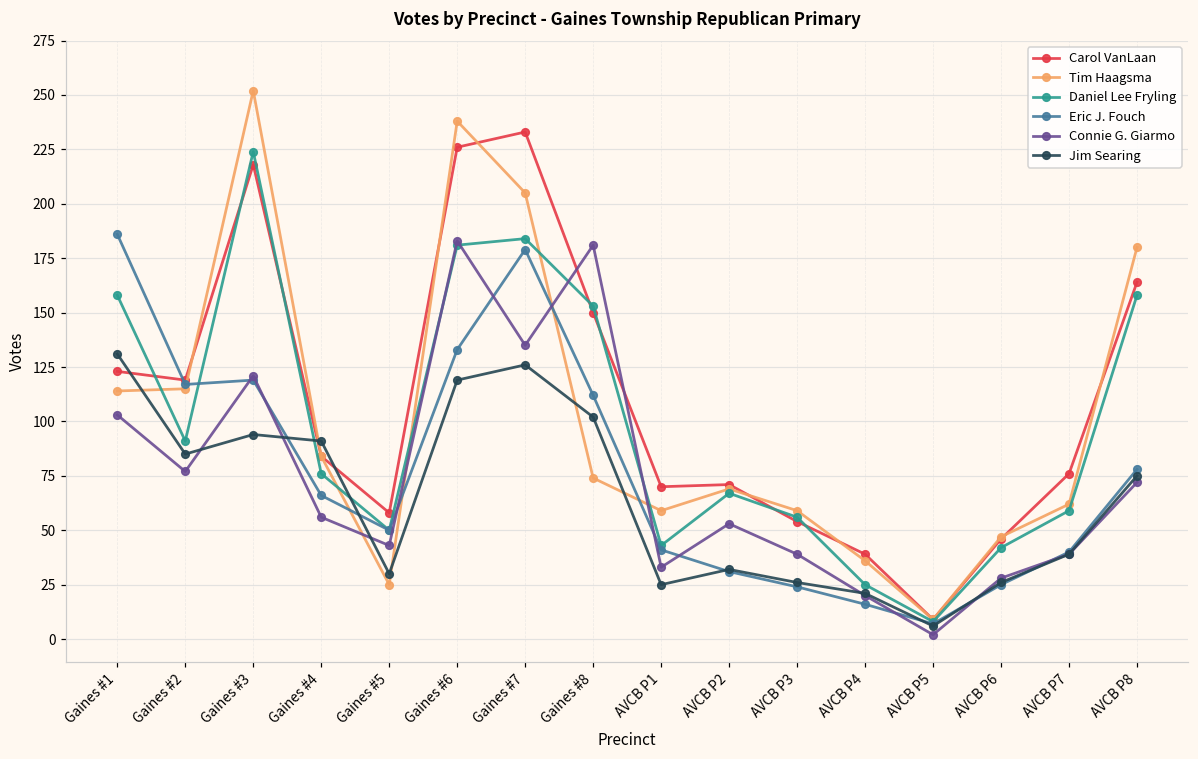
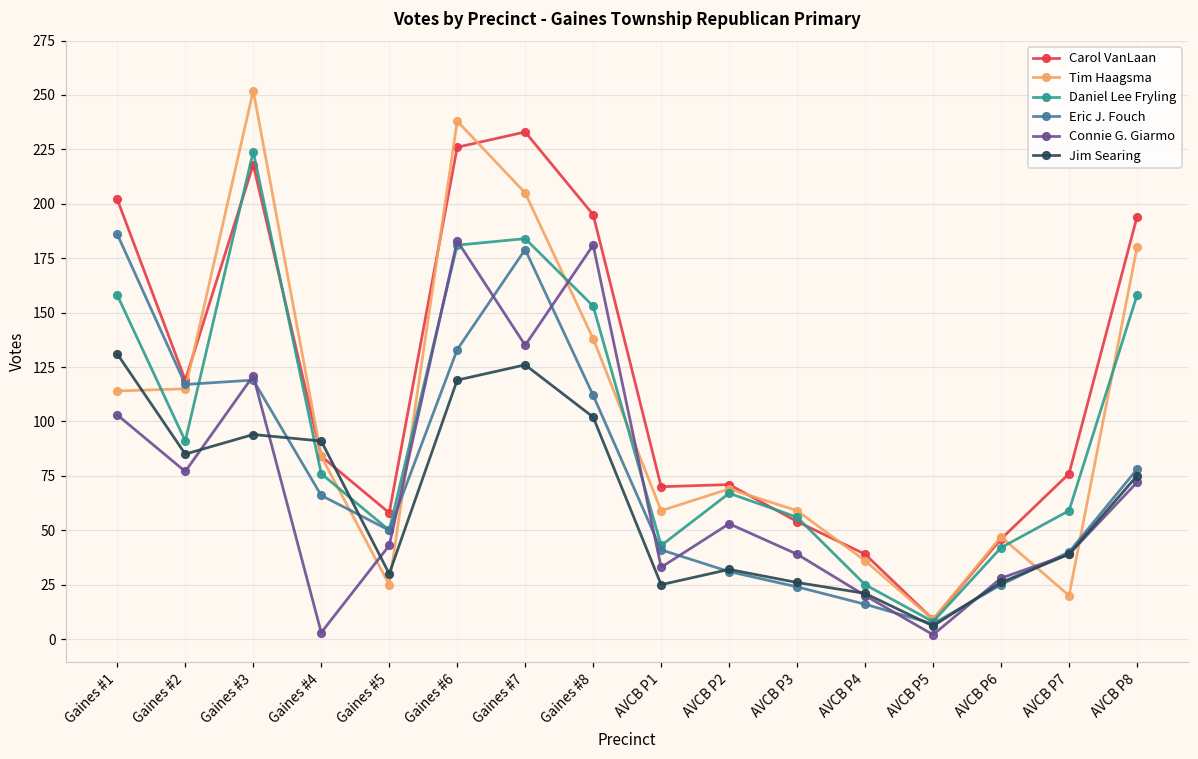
  {
    "Carol VanLaan": {
-     "Gaines #1": 123,
+     "Gaines #1": 202,
      "Gaines #2": 119,
      "Gaines #3": 218,
      "Gaines #5": 58,
      "Gaines #6": 226,
      "Gaines #7": 233,
-     "Gaines #8": 150,
+     "Gaines #8": 195,
      "AVCB P1": 70,
      "AVCB P2": 71,
      "AVCB P3": 54,
      "AVCB P4": 39,
      "AVCB P7": 76,
-     "AVCB P8": 164
+     "AVCB P8": 194
    },
    "Tim Haagsma": {
      "Gaines #1": 114,
      "Gaines #2": 115,
      "Gaines #3": 252,
      "Gaines #5": 25,
      "Gaines #6": 238,
      "Gaines #7": 205,
-     "Gaines #8": 74,
+     "Gaines #8": 138,
      "AVCB P1": 59,
      "AVCB P2": 69,
      "AVCB P3": 59,
      "AVCB P4": 36,
-     "AVCB P7": 62,
+     "AVCB P7": 20,
      "AVCB P8": 180
    },
    "Connie G. Giarmo": {
      "Gaines #1": 103,
      "Gaines #2": 77,
      "Gaines #3": 121,
-     "Gaines #4": 56,
+     "Gaines #4": 3,
      "Gaines #5": 43,
      "Gaines #6": 183,
      "Gaines #7": 135,
      "Gaines #8": 181,
      "AVCB P1": 33,
      "AVCB P2": 53,
      "AVCB P3": 39,
      "AVCB P5": 2,
      "AVCB P6": 28,
      "AVCB P8": 72
    },
    "Jim Searing": {
      "Gaines #1": 131,
      "Gaines #2": 85,
      "Gaines #3": 94,
      "Gaines #4": 91,
      "Gaines #5": 30,
      "Gaines #6": 119,
      "Gaines #7": 126,
      "Gaines #8": 102,
      "AVCB P1": 25,
      "AVCB P3": 26,
      "AVCB P8": 75
    }
  }
